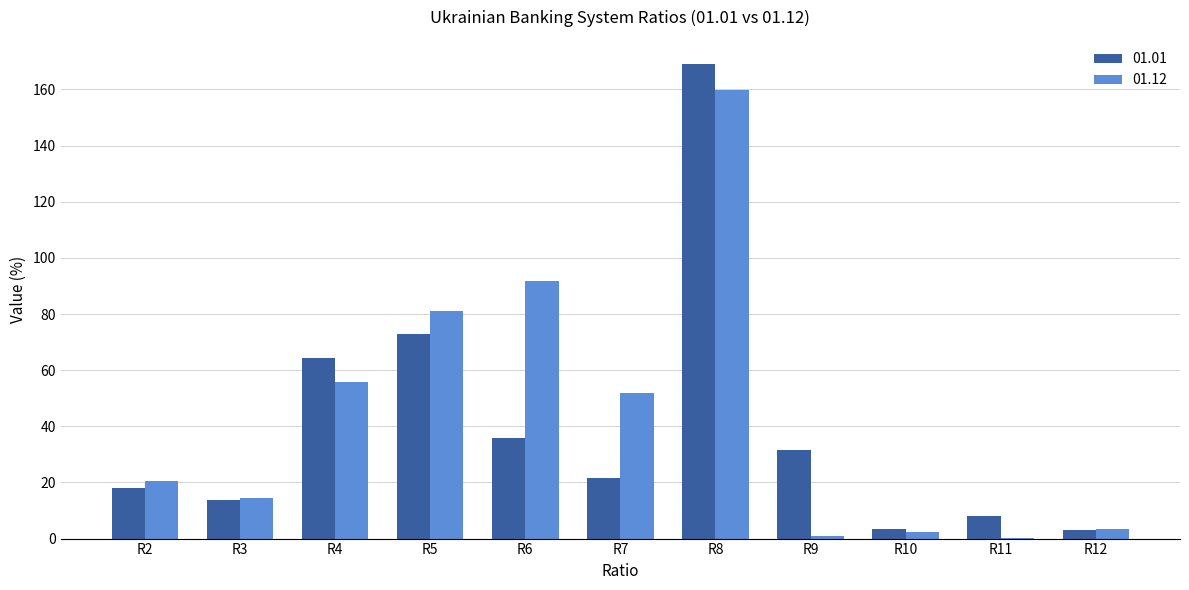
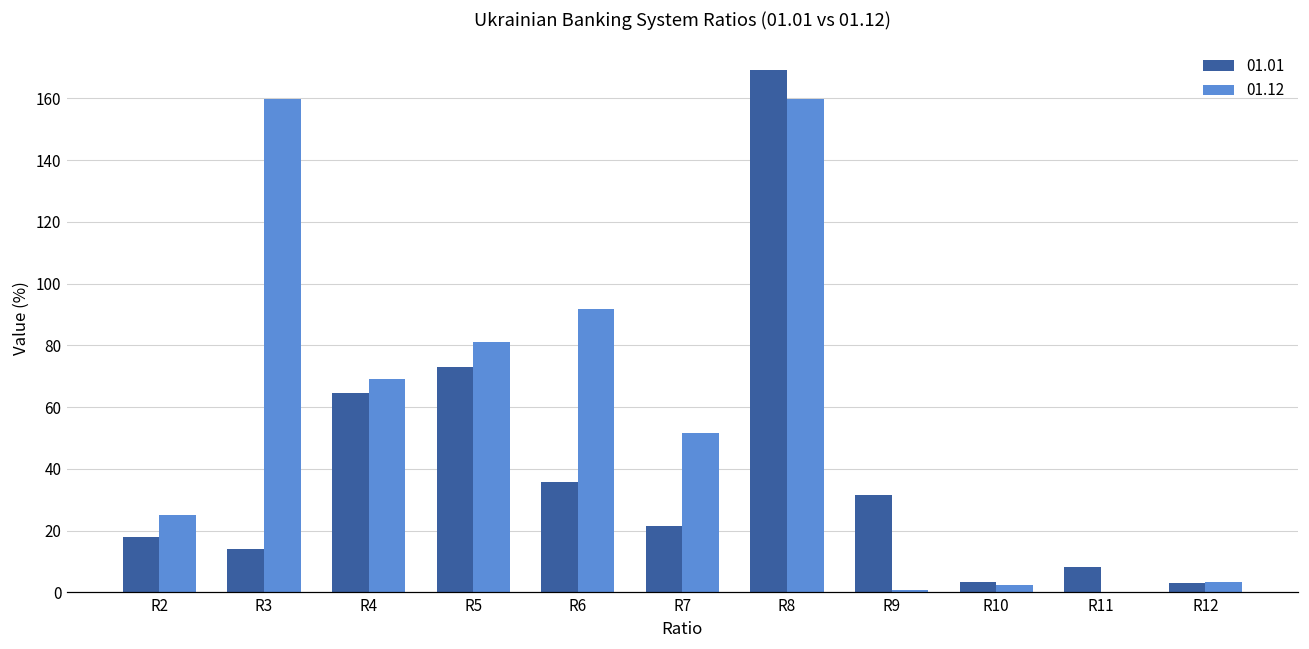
  {
    "01.01": {
      "R2": 18,
      "R3": 14,
      "R4": 64,
      "R5": 73,
      "R6": 36,
      "R7": 22,
      "R8": 169,
      "R9": 32,
      "R10": 3,
      "R11": 8,
      "R12": 3
    },
    "01.12": {
-     "R2": 20,
-     "R3": 14,
-     "R4": 56,
+     "R2": 25,
+     "R3": 160,
+     "R4": 69,
      "R5": 81,
      "R6": 92,
      "R7": 52,
      "R8": 160,
      "R10": 2,
      "R12": 3
    }
  }
